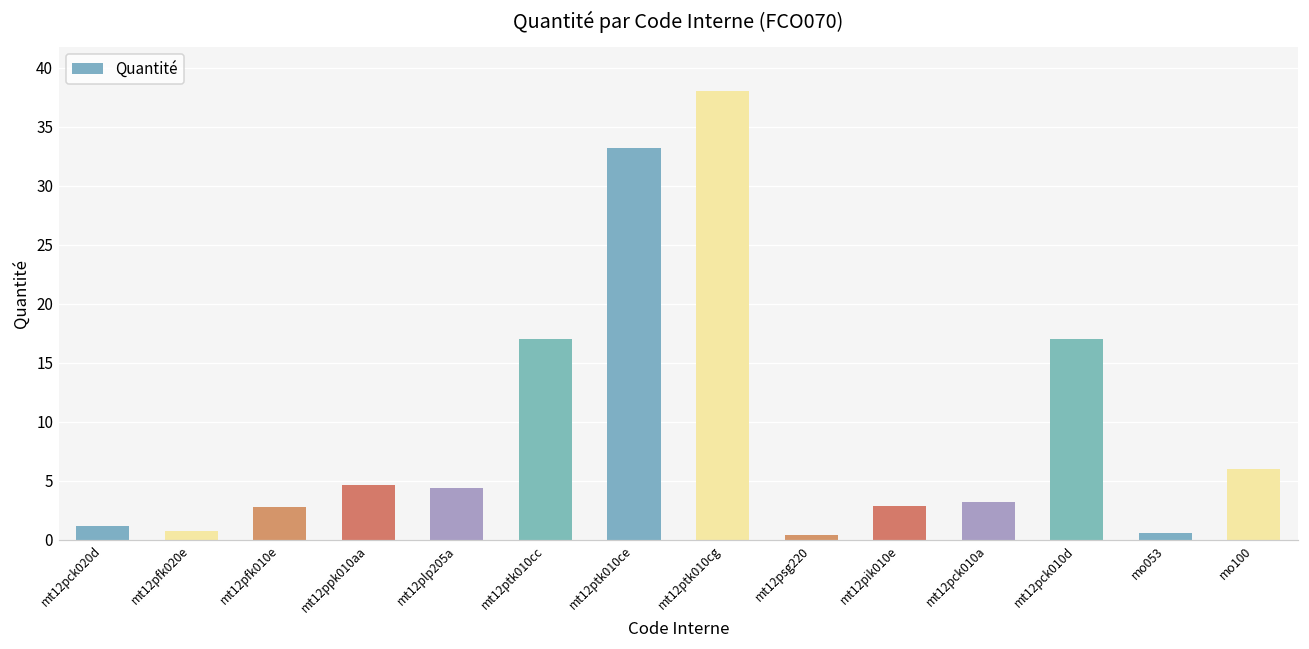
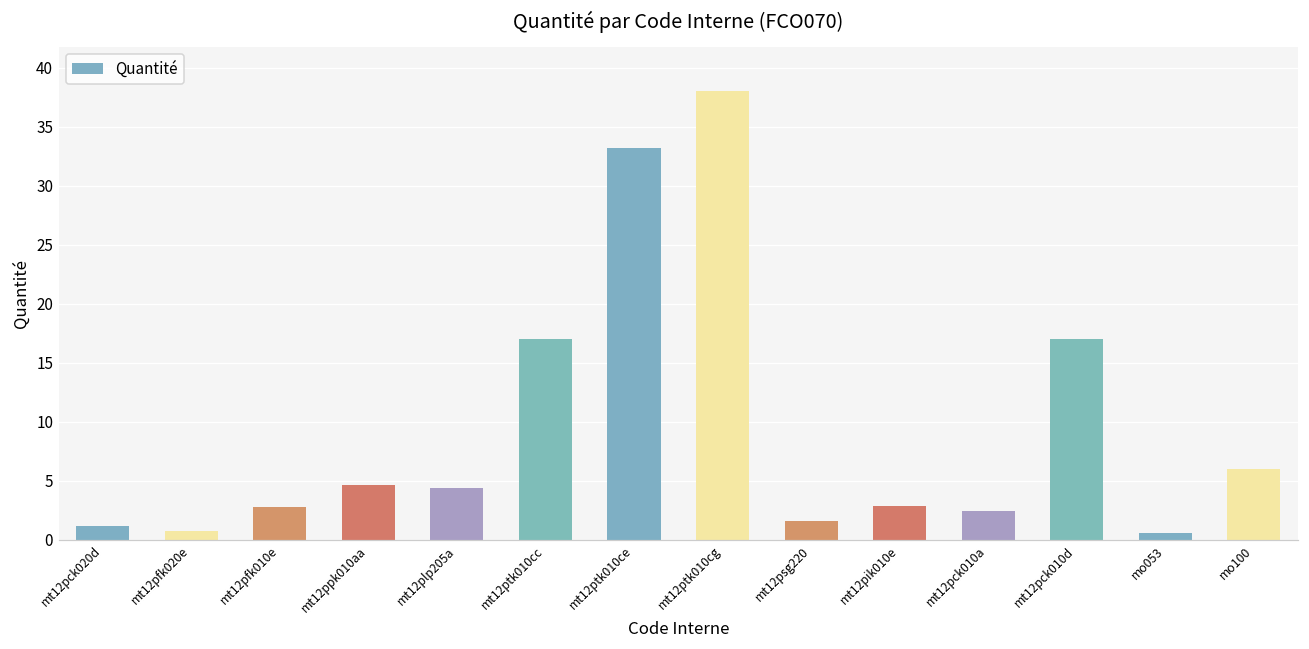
  {
    "mt12pck020d": 1.2,
    "mt12pfk020e": 0.7,
    "mt12pfk010e": 2.8,
    "mt12ppk010aa": 4.6,
    "mt12plp205a": 4.4,
    "mt12ptk010cc": 17.0,
    "mt12ptk010ce": 33.2,
    "mt12ptk010cg": 38.0,
-   "mt12psg220": 0.4,
+   "mt12psg220": 1.6,
    "mt12pik010e": 2.8,
-   "mt12pck010a": 3.2,
+   "mt12pck010a": 2.4,
    "mt12pck010d": 17.0,
    "mo053": 0.5,
    "mo100": 6.0
  }
